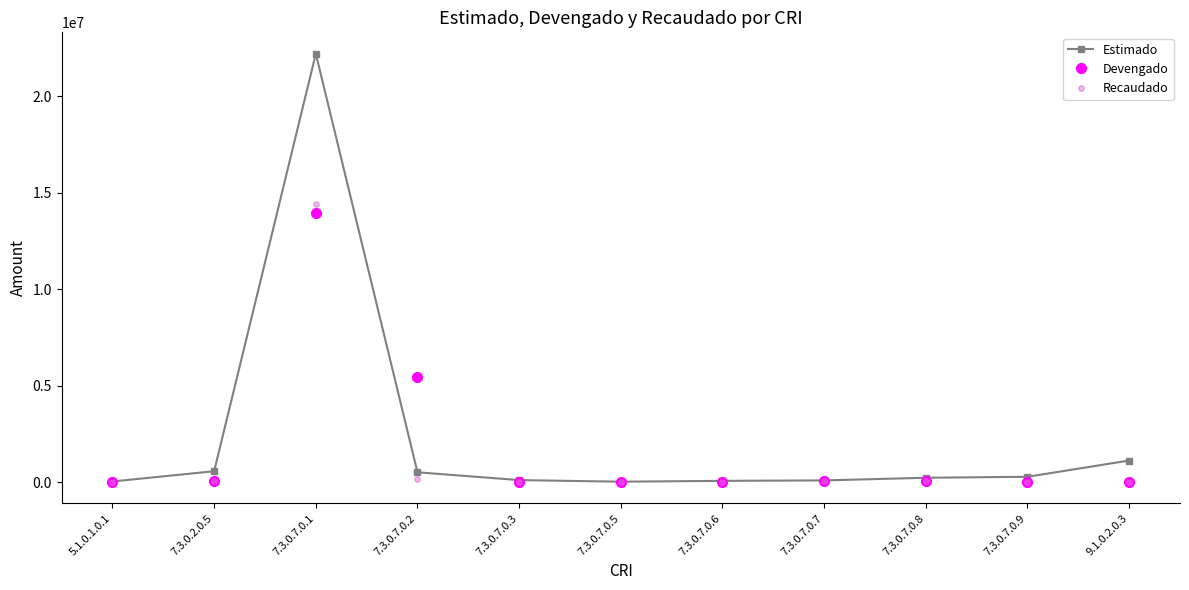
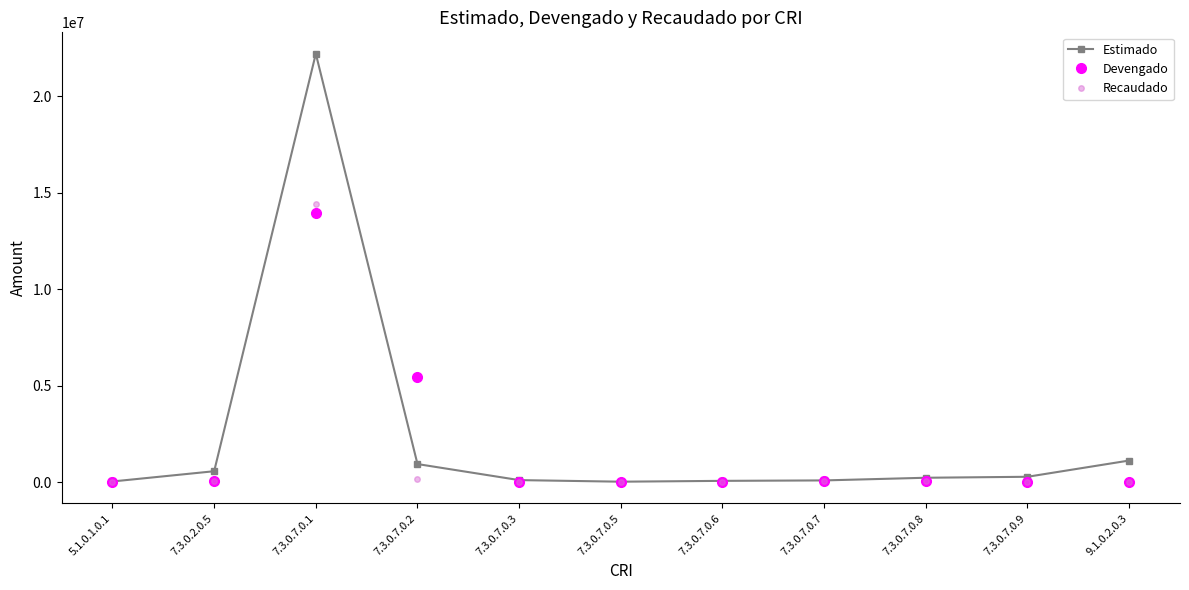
  {
    "Estimado": {
      "7.3.0.2.0.5": 600000,
      "7.3.0.7.0.1": 22200000,
-     "7.3.0.7.0.2": 500000,
+     "7.3.0.7.0.2": 900000,
      "7.3.0.7.0.8": 200000,
      "7.3.0.7.0.9": 300000,
      "9.1.0.2.0.3": 1100000
    },
    "Devengado": {
      "7.3.0.7.0.1": 14000000,
      "7.3.0.7.0.2": 5400000
    },
    "Recaudado": {
      "7.3.0.7.0.1": 14400000,
      "7.3.0.7.0.2": 100000
    }
  }
